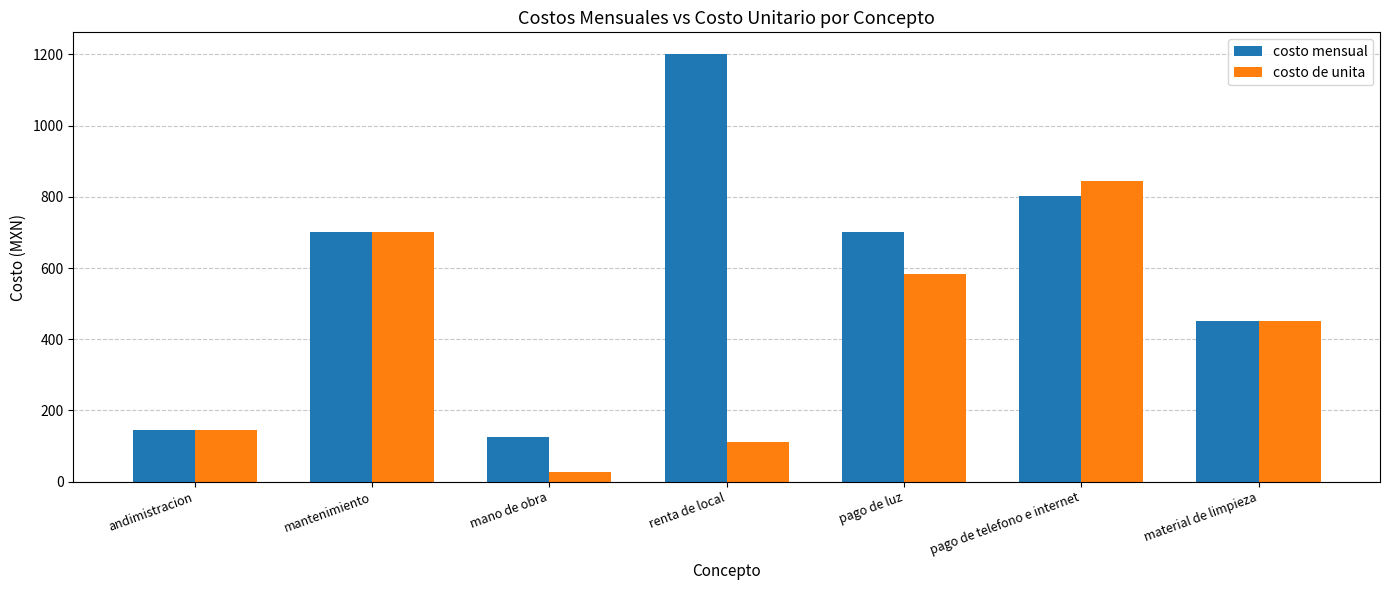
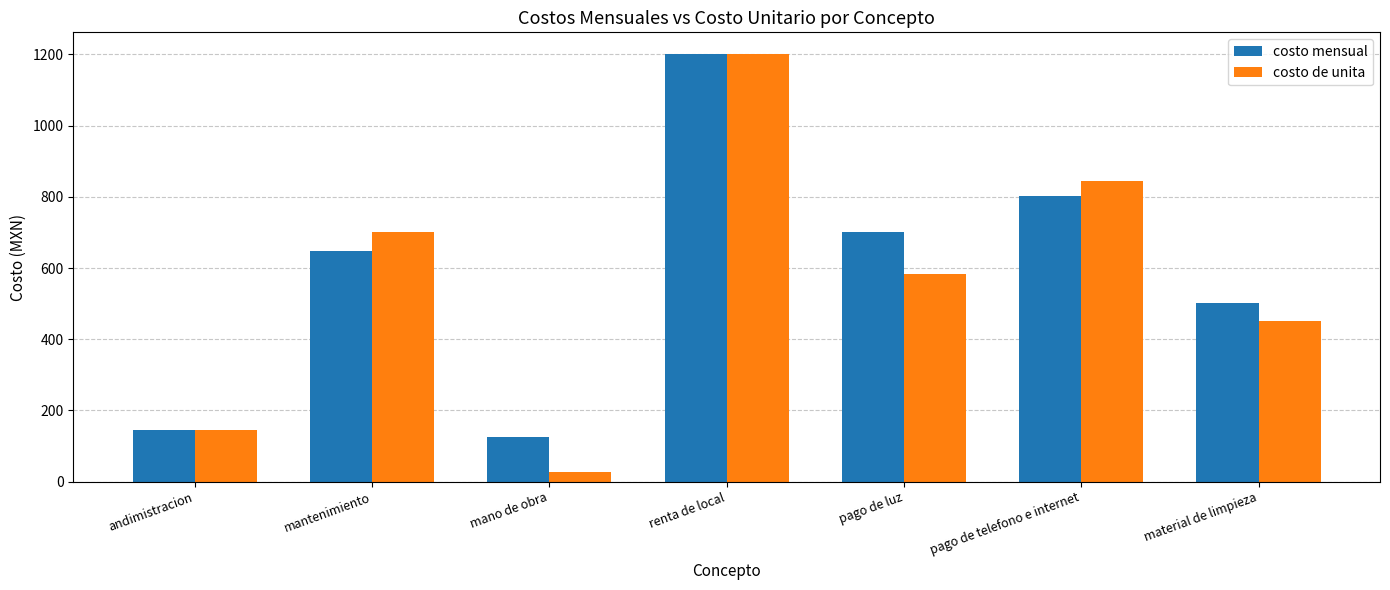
  {
    "costo mensual": {
      "andimistracion": 150,
-     "mantenimiento": 700,
+     "mantenimiento": 650,
      "mano de obra": 130,
      "renta de local": 1200,
      "pago de luz": 700,
      "pago de telefono e internet": 800,
-     "material de limpieza": 450
+     "material de limpieza": 500
    },
    "costo de unita": {
      "andimistracion": 150,
      "mantenimiento": 700,
      "mano de obra": 30,
-     "renta de local": 110,
+     "renta de local": 1200,
      "pago de luz": 580,
      "pago de telefono e internet": 850,
      "material de limpieza": 450
    }
  }
